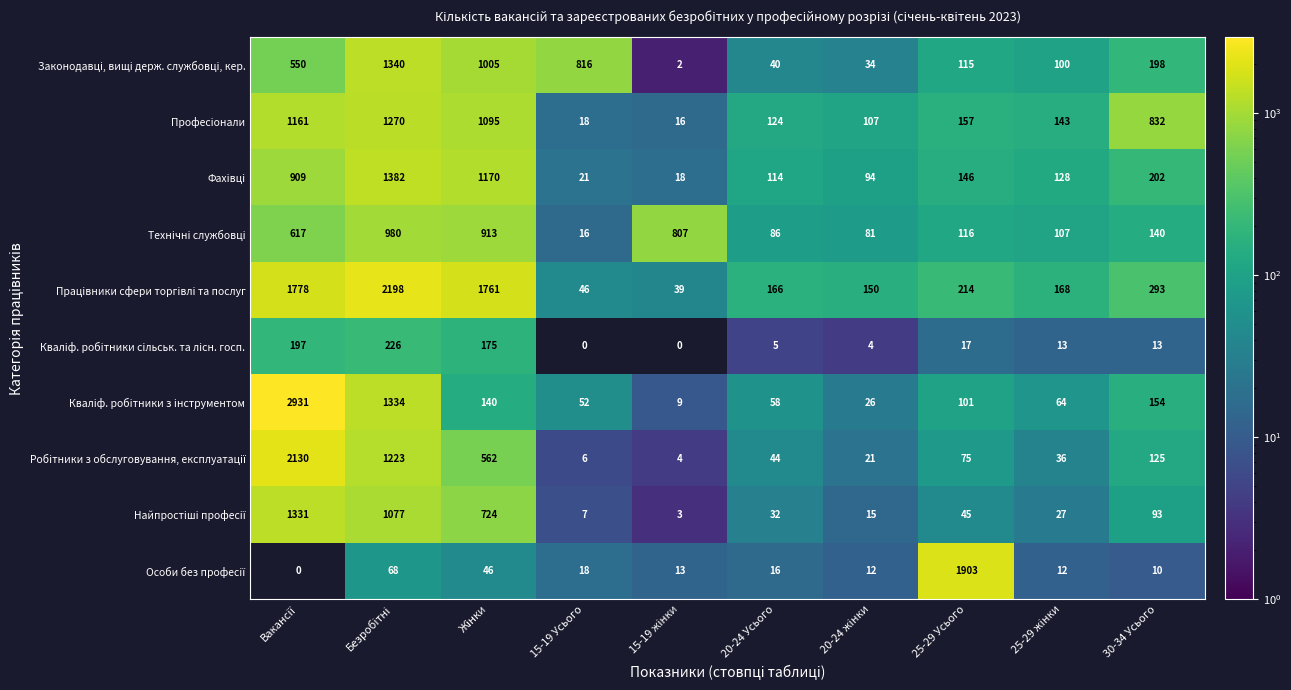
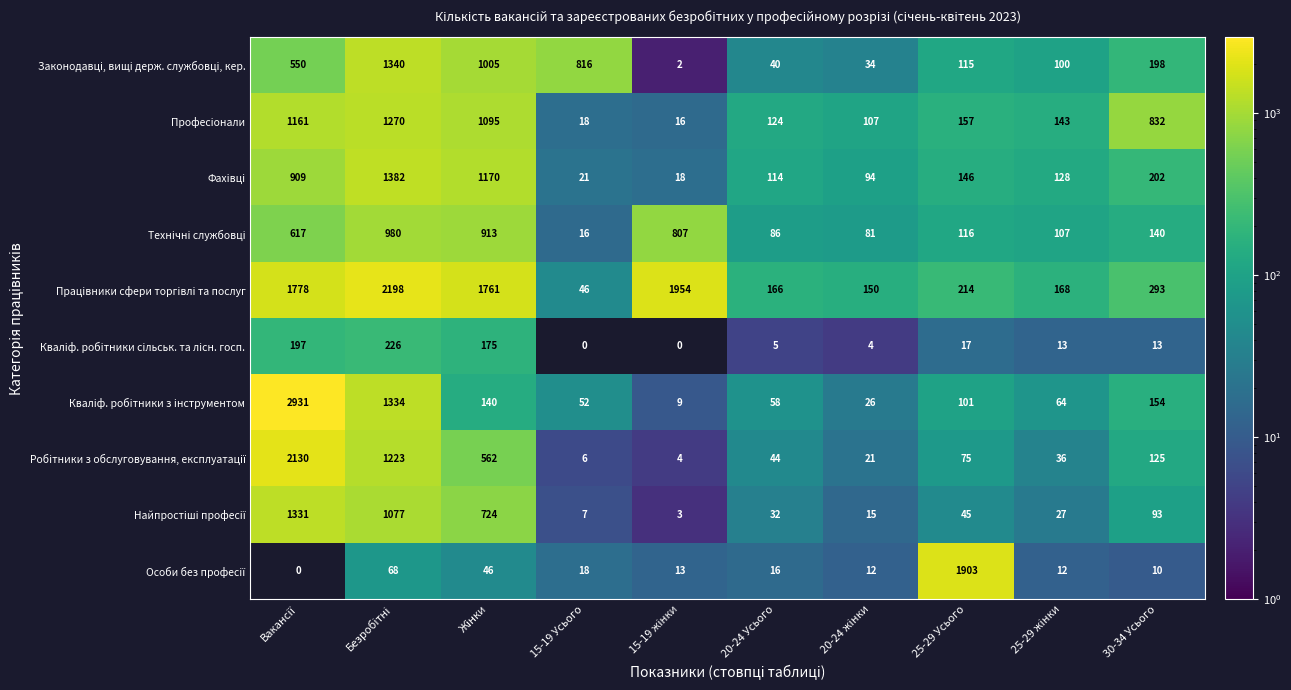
  {
    "Законодавці, вищі держ. службовці, кер.": {
      "Вакансії": 550,
      "Безробітні": 1340,
      "Жінки": 1005,
      "15-19 Усього": 816,
      "15-19 жінки": 2,
      "20-24 Усього": 40,
      "20-24 жінки": 34,
      "25-29 Усього": 115,
      "25-29 жінки": 100,
      "30-34 Усього": 198
    },
    "Професіонали": {
      "Вакансії": 1161,
      "Безробітні": 1270,
      "Жінки": 1095,
      "15-19 Усього": 18,
      "15-19 жінки": 16,
      "20-24 Усього": 124,
      "20-24 жінки": 107,
      "25-29 Усього": 157,
      "25-29 жінки": 143,
      "30-34 Усього": 832
    },
    "Фахівці": {
      "Вакансії": 909,
      "Безробітні": 1382,
      "Жінки": 1170,
      "15-19 Усього": 21,
      "15-19 жінки": 18,
      "20-24 Усього": 114,
      "20-24 жінки": 94,
      "25-29 Усього": 146,
      "25-29 жінки": 128,
      "30-34 Усього": 202
    },
    "Технічні службовці": {
      "Вакансії": 617,
      "Безробітні": 980,
      "Жінки": 913,
      "15-19 Усього": 16,
      "15-19 жінки": 807,
      "20-24 Усього": 86,
      "20-24 жінки": 81,
      "25-29 Усього": 116,
      "25-29 жінки": 107,
      "30-34 Усього": 140
    },
    "Працівники сфери торгівлі та послуг": {
      "Вакансії": 1778,
      "Безробітні": 2198,
      "Жінки": 1761,
      "15-19 Усього": 46,
-     "15-19 жінки": 39,
+     "15-19 жінки": 1954,
      "20-24 Усього": 166,
      "20-24 жінки": 150,
      "25-29 Усього": 214,
      "25-29 жінки": 168,
      "30-34 Усього": 293
    },
    "Кваліф. робітники сільськ. та лісн. госп.": {
      "Вакансії": 197,
      "Безробітні": 226,
      "Жінки": 175,
      "20-24 Усього": 5,
      "20-24 жінки": 4,
      "25-29 Усього": 17,
      "25-29 жінки": 13,
      "30-34 Усього": 13
    },
    "Кваліф. робітники з інструментом": {
      "Вакансії": 2931,
      "Безробітні": 1334,
      "Жінки": 140,
      "15-19 Усього": 52,
      "15-19 жінки": 9,
      "20-24 Усього": 58,
      "20-24 жінки": 26,
      "25-29 Усього": 101,
      "25-29 жінки": 64,
      "30-34 Усього": 154
    },
    "Робітники з обслуговування, експлуатації": {
      "Вакансії": 2130,
      "Безробітні": 1223,
      "Жінки": 562,
      "15-19 Усього": 6,
      "15-19 жінки": 4,
      "20-24 Усього": 44,
      "20-24 жінки": 21,
      "25-29 Усього": 75,
      "25-29 жінки": 36,
      "30-34 Усього": 125
    },
    "Найпростіші професії": {
      "Вакансії": 1331,
      "Безробітні": 1077,
      "Жінки": 724,
      "15-19 Усього": 7,
      "15-19 жінки": 3,
      "20-24 Усього": 32,
      "20-24 жінки": 15,
      "25-29 Усього": 45,
      "25-29 жінки": 27,
      "30-34 Усього": 93
    },
    "Особи без професії": {
      "Безробітні": 68,
      "Жінки": 46,
      "15-19 Усього": 18,
      "15-19 жінки": 13,
      "20-24 Усього": 16,
      "20-24 жінки": 12,
      "25-29 Усього": 1903,
      "25-29 жінки": 12,
      "30-34 Усього": 10
    }
  }
